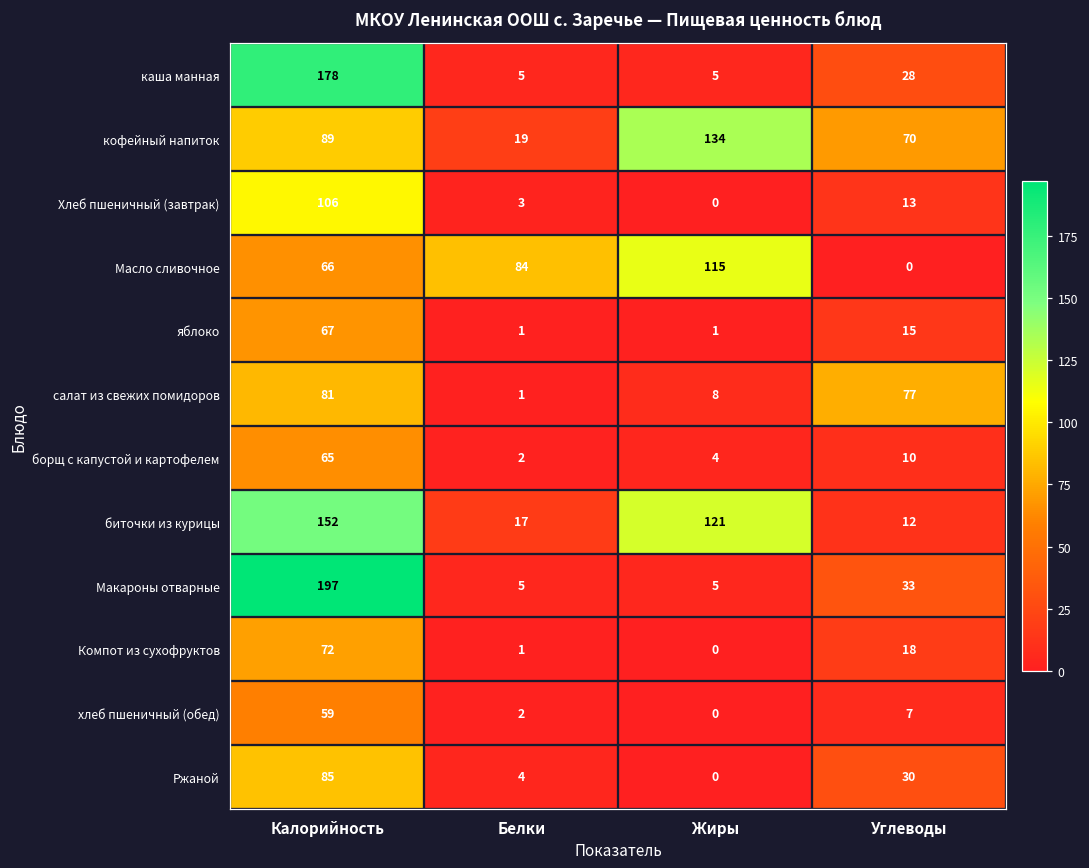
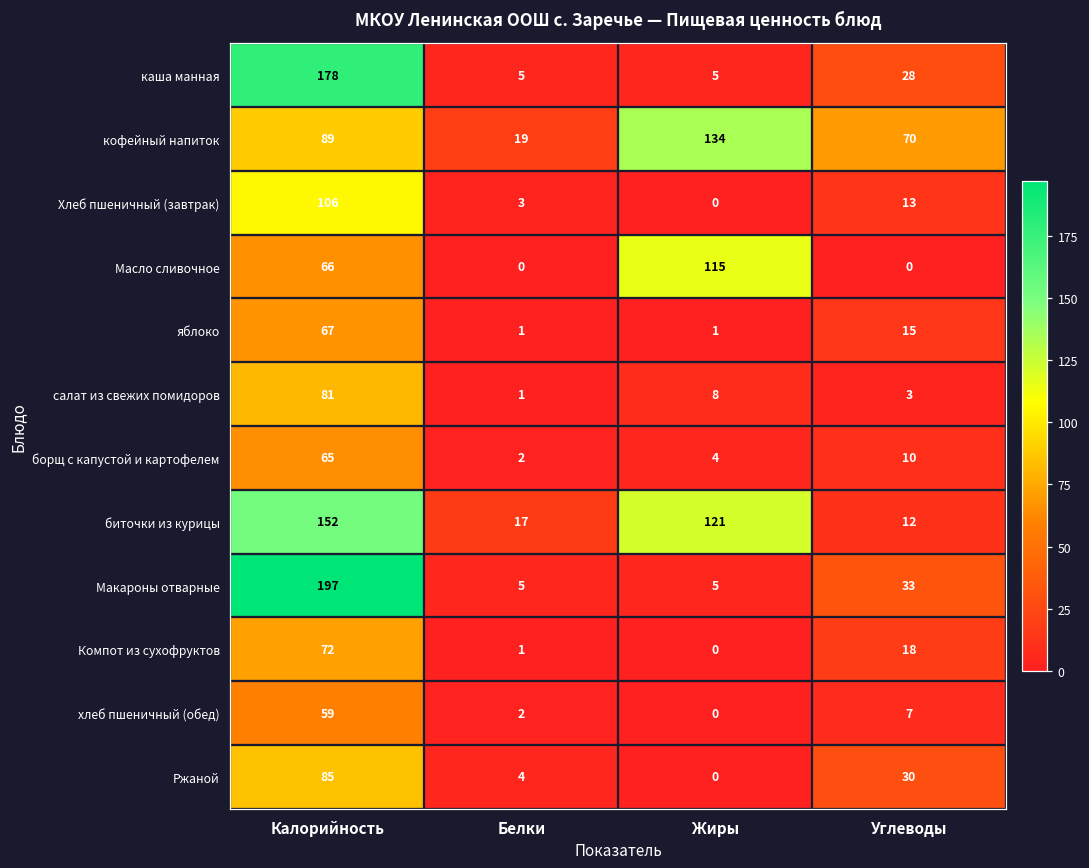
  {
    "каша манная": {
      "Калорийность": 178,
      "Белки": 5,
      "Жиры": 5,
      "Углеводы": 28
    },
    "кофейный напиток": {
      "Калорийность": 89,
      "Белки": 19,
      "Жиры": 134,
      "Углеводы": 70
    },
    "Хлеб пшеничный (завтрак)": {
      "Калорийность": 106,
      "Белки": 3,
      "Жиры": 0,
      "Углеводы": 13
    },
    "Масло сливочное": {
      "Калорийность": 66,
-     "Белки": 84,
+     "Белки": 0,
      "Жиры": 115,
      "Углеводы": 0
    },
    "яблоко": {
      "Калорийность": 67,
      "Белки": 1,
      "Жиры": 1,
      "Углеводы": 15
    },
    "салат из свежих помидоров": {
      "Калорийность": 81,
      "Белки": 1,
      "Жиры": 8,
-     "Углеводы": 77
+     "Углеводы": 3
    },
    "борщ с капустой и картофелем": {
      "Калорийность": 65,
      "Белки": 2,
      "Жиры": 4,
      "Углеводы": 10
    },
    "биточки из курицы": {
      "Калорийность": 152,
      "Белки": 17,
      "Жиры": 121,
      "Углеводы": 12
    },
    "Макароны отварные": {
      "Калорийность": 197,
      "Белки": 5,
      "Жиры": 5,
      "Углеводы": 33
    },
    "Компот из сухофруктов": {
      "Калорийность": 72,
      "Белки": 1,
      "Жиры": 0,
      "Углеводы": 18
    },
    "хлеб пшеничный (обед)": {
      "Калорийность": 59,
      "Белки": 2,
      "Жиры": 0,
      "Углеводы": 7
    },
    "Ржаной": {
      "Калорийность": 85,
      "Белки": 4,
      "Жиры": 0,
      "Углеводы": 30
    }
  }
